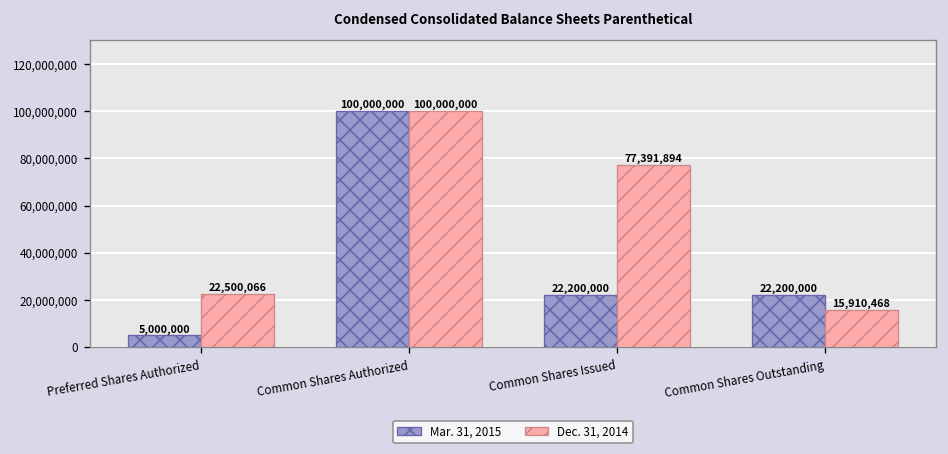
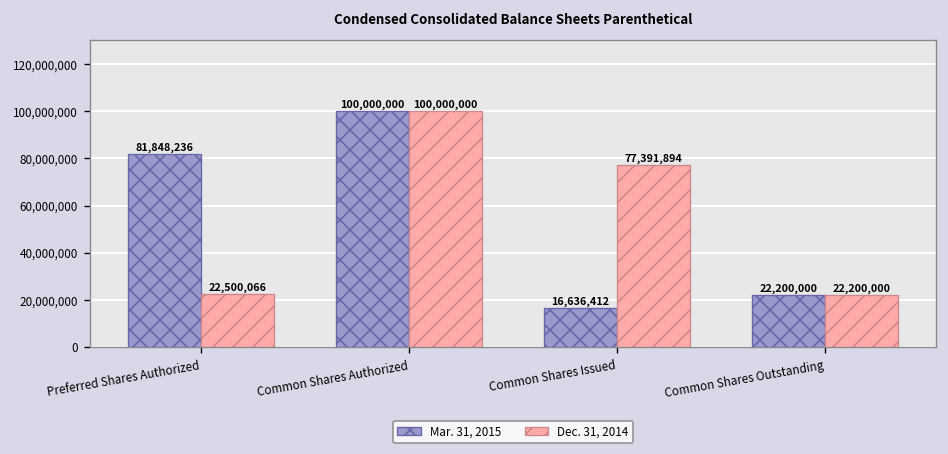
  {
    "Mar. 31, 2015": {
-     "Preferred Shares Authorized": "5,000,000",
+     "Preferred Shares Authorized": "81,848,236",
      "Common Shares Authorized": "100,000,000",
-     "Common Shares Issued": "22,200,000",
+     "Common Shares Issued": "16,636,412",
      "Common Shares Outstanding": "22,200,000"
    },
    "Dec. 31, 2014": {
      "Preferred Shares Authorized": "22,500,066",
      "Common Shares Authorized": "100,000,000",
      "Common Shares Issued": "77,391,894",
-     "Common Shares Outstanding": "15,910,468"
+     "Common Shares Outstanding": "22,200,000"
    }
  }
